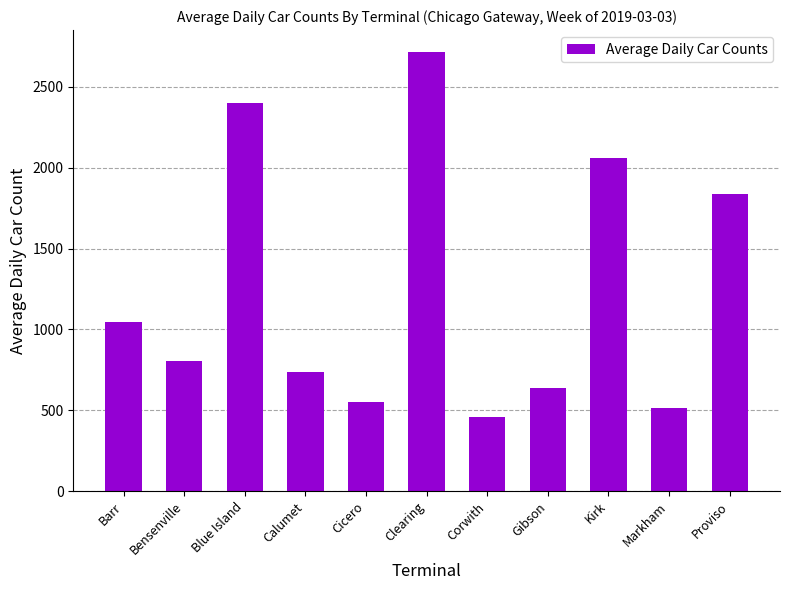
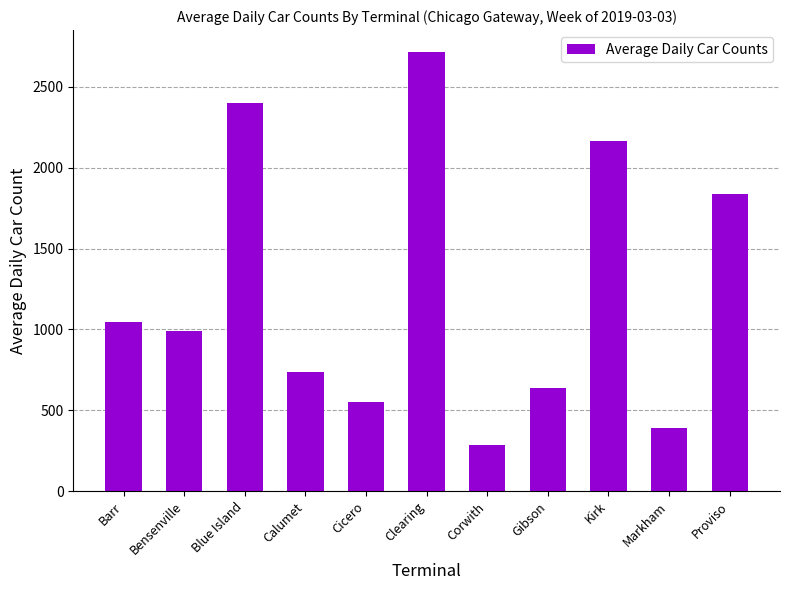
  {
    "Barr": 1050,
-   "Bensenville": 800,
+   "Bensenville": 990,
    "Blue Island": 2400,
    "Calumet": 730,
    "Cicero": 550,
    "Clearing": 2720,
-   "Corwith": 460,
+   "Corwith": 290,
    "Gibson": 640,
-   "Kirk": 2060,
-   "Markham": 520,
+   "Kirk": 2170,
+   "Markham": 390,
    "Proviso": 1840
  }
